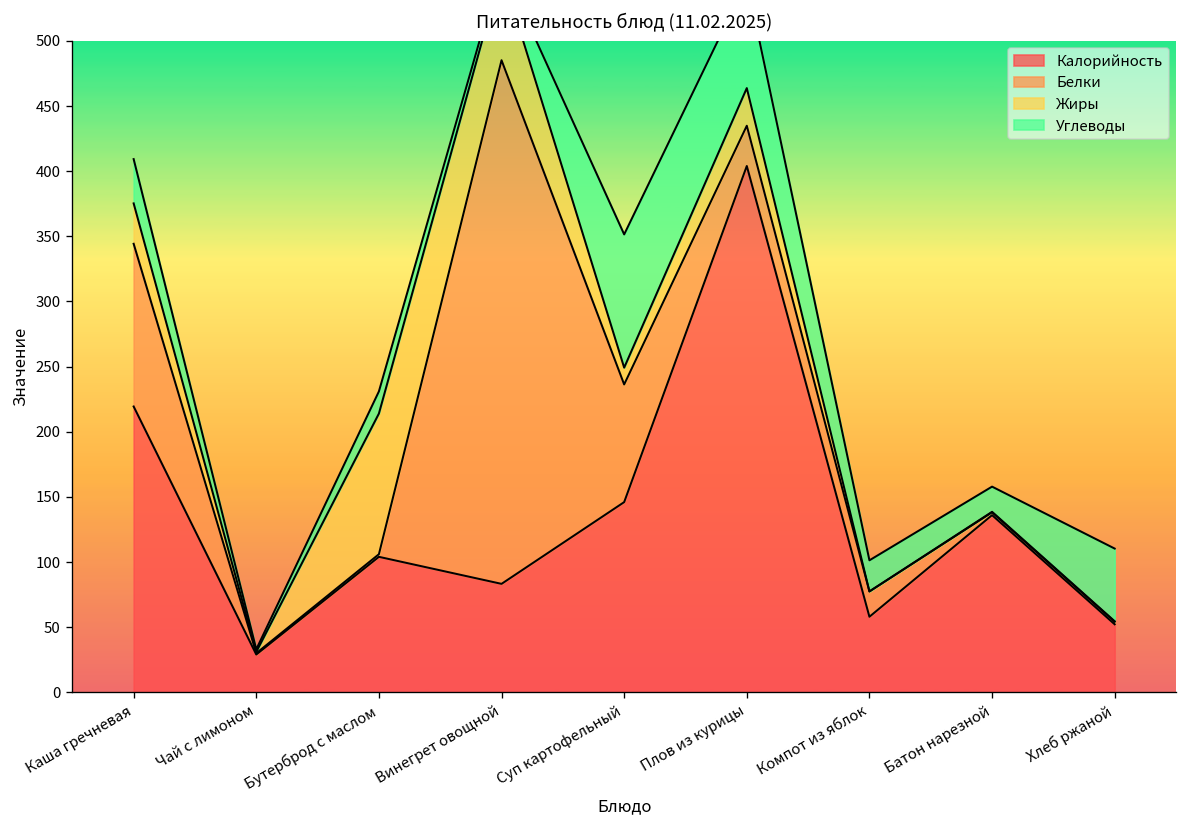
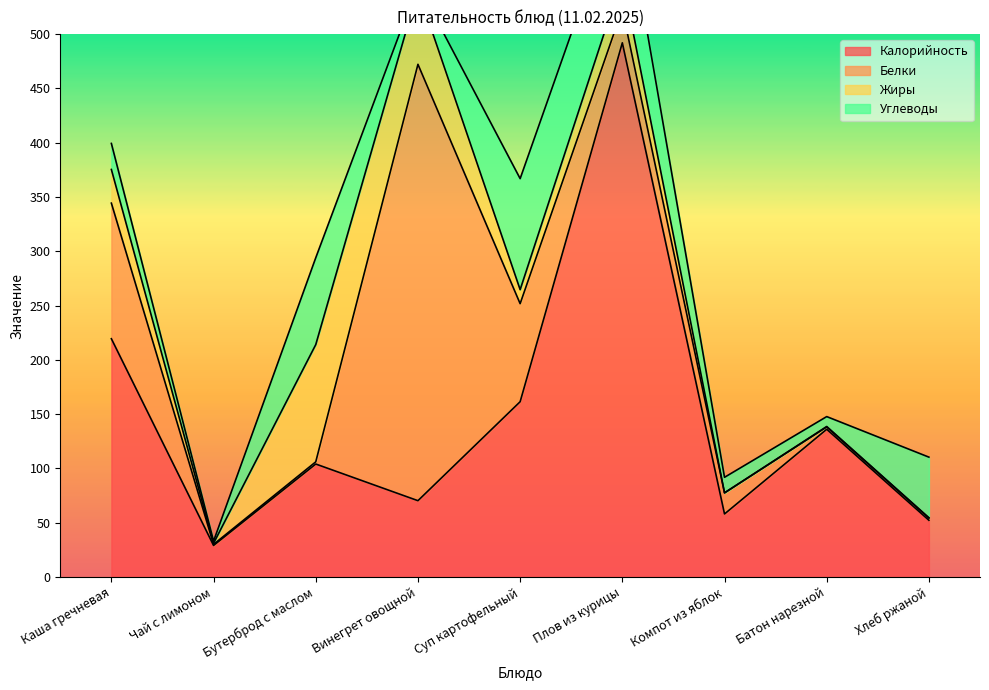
  {
    "Калорийность": {
      "Каша гречневая": 219,
-     "Винегрет овощной": 83,
-     "Суп картофельный": 146,
-     "Плов из курицы": 404,
+     "Винегрет овощной": 70,
+     "Суп картофельный": 161,
+     "Плов из курицы": 492,
      "Компот из яблок": 58
    },
    "Белки": {
      "Каша гречневая": 125,
      "Винегрет овощной": 402,
      "Суп картофельный": 90
    },
    "Жиры": {
      "Каша гречневая": 31,
      "Бутерброд с маслом": 108,
      "Суп картофельный": 13
    },
    "Углеводы": {
-     "Каша гречневая": 34,
-     "Бутерброд с маслом": 17,
+     "Каша гречневая": 24,
+     "Бутерброд с маслом": 80,
      "Суп картофельный": 102,
-     "Компот из яблок": 24,
-     "Батон нарезной": 19,
+     "Компот из яблок": 14,
+     "Батон нарезной": 9,
      "Хлеб ржаной": 56
    }
  }
